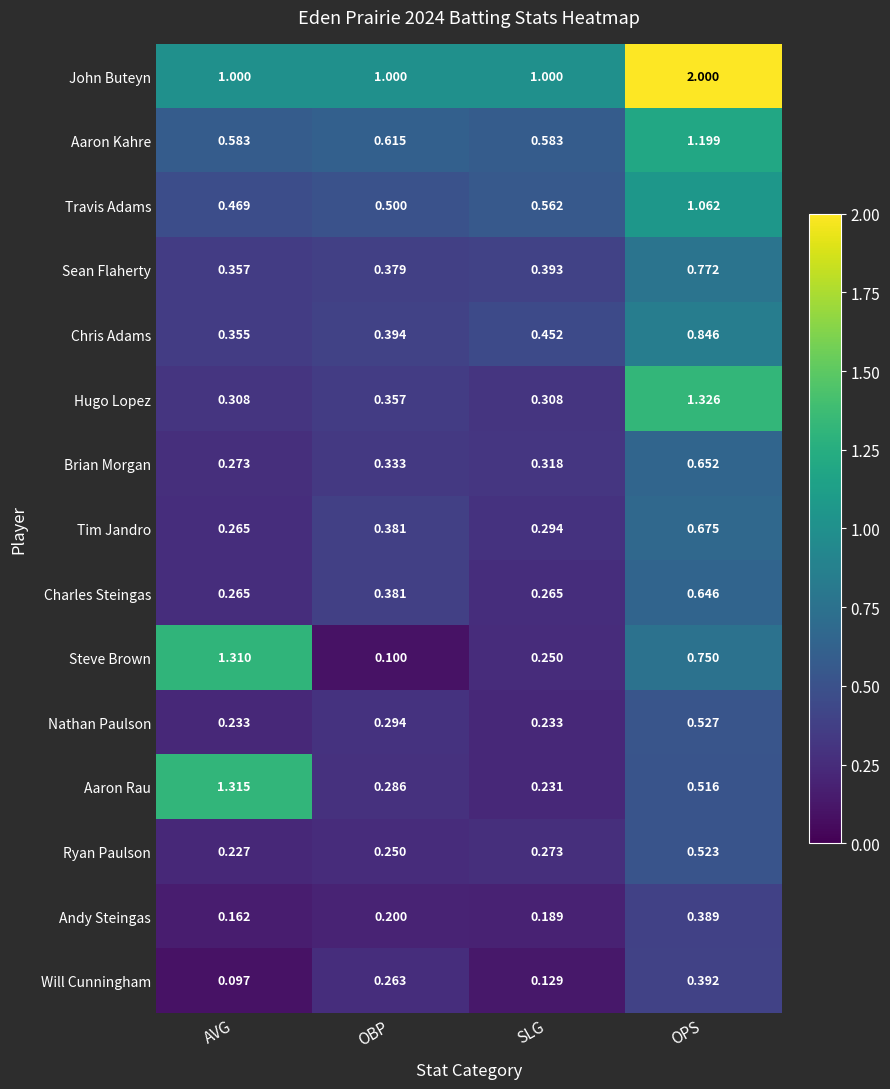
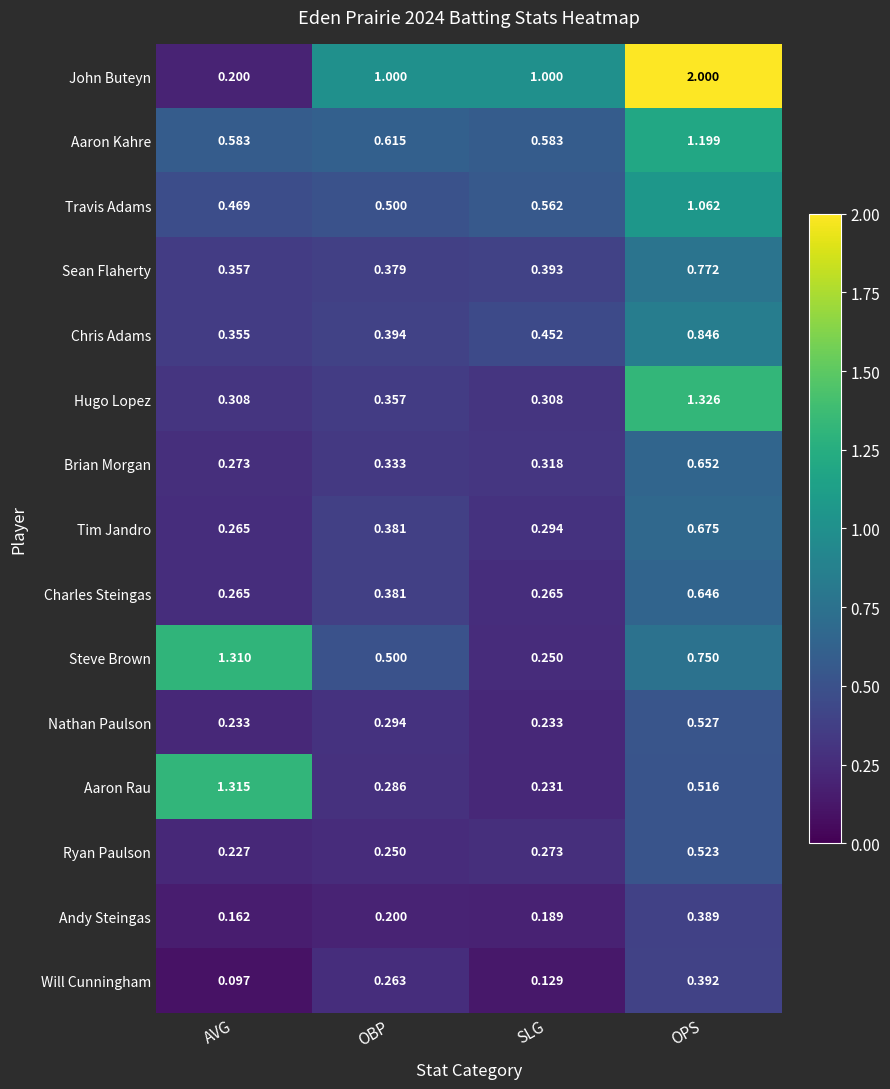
  {
    "John Buteyn": {
-     "AVG": 1.000,
+     "AVG": 0.200,
      "OBP": 1.000,
      "SLG": 1.000,
      "OPS": 2.000
    },
    "Aaron Kahre": {
      "AVG": 0.583,
      "OBP": 0.615,
      "SLG": 0.583,
      "OPS": 1.199
    },
    "Travis Adams": {
      "AVG": 0.469,
      "OBP": 0.500,
      "SLG": 0.562,
      "OPS": 1.062
    },
    "Sean Flaherty": {
      "AVG": 0.357,
      "OBP": 0.379,
      "SLG": 0.393,
      "OPS": 0.772
    },
    "Chris Adams": {
      "AVG": 0.355,
      "OBP": 0.394,
      "SLG": 0.452,
      "OPS": 0.846
    },
    "Hugo Lopez": {
      "AVG": 0.308,
      "OBP": 0.357,
      "SLG": 0.308,
      "OPS": 1.326
    },
    "Brian Morgan": {
      "AVG": 0.273,
      "OBP": 0.333,
      "SLG": 0.318,
      "OPS": 0.652
    },
    "Tim Jandro": {
      "AVG": 0.265,
      "OBP": 0.381,
      "SLG": 0.294,
      "OPS": 0.675
    },
    "Charles Steingas": {
      "AVG": 0.265,
      "OBP": 0.381,
      "SLG": 0.265,
      "OPS": 0.646
    },
    "Steve Brown": {
      "AVG": 1.310,
-     "OBP": 0.100,
+     "OBP": 0.500,
      "SLG": 0.250,
      "OPS": 0.750
    },
    "Nathan Paulson": {
      "AVG": 0.233,
      "OBP": 0.294,
      "SLG": 0.233,
      "OPS": 0.527
    },
    "Aaron Rau": {
      "AVG": 1.315,
      "OBP": 0.286,
      "SLG": 0.231,
      "OPS": 0.516
    },
    "Ryan Paulson": {
      "AVG": 0.227,
      "OBP": 0.250,
      "SLG": 0.273,
      "OPS": 0.523
    },
    "Andy Steingas": {
      "AVG": 0.162,
      "OBP": 0.200,
      "SLG": 0.189,
      "OPS": 0.389
    },
    "Will Cunningham": {
      "AVG": 0.097,
      "OBP": 0.263,
      "SLG": 0.129,
      "OPS": 0.392
    }
  }
